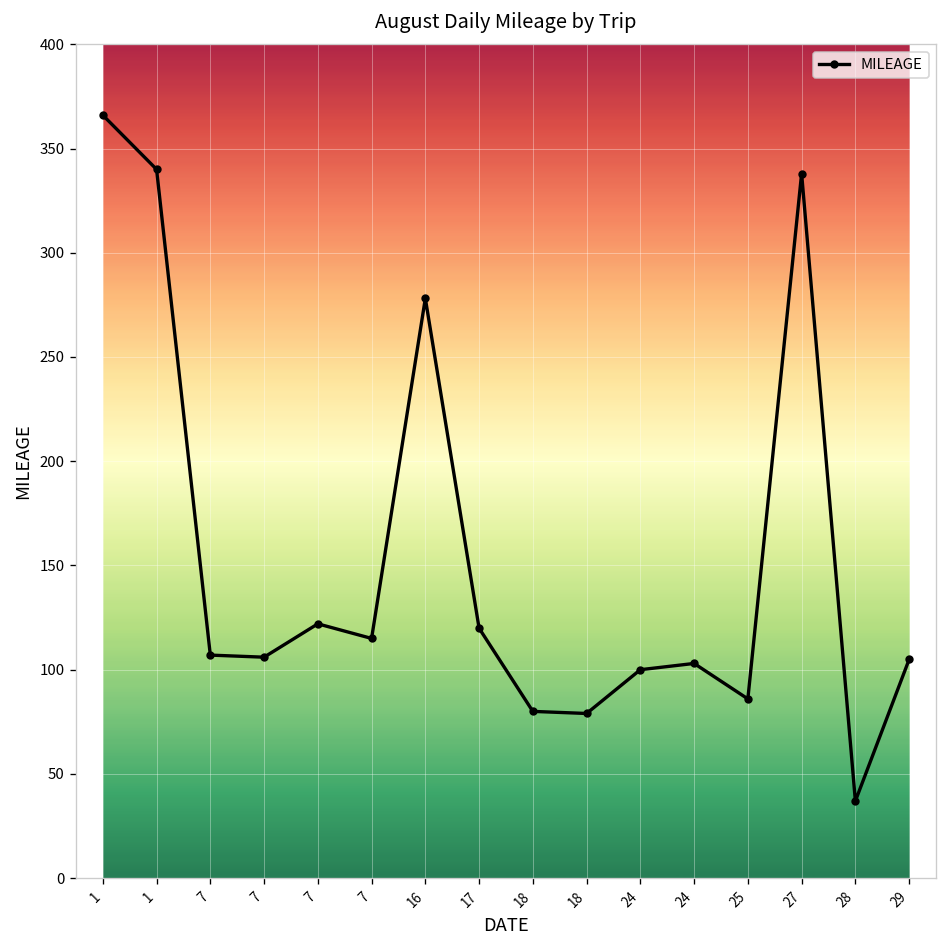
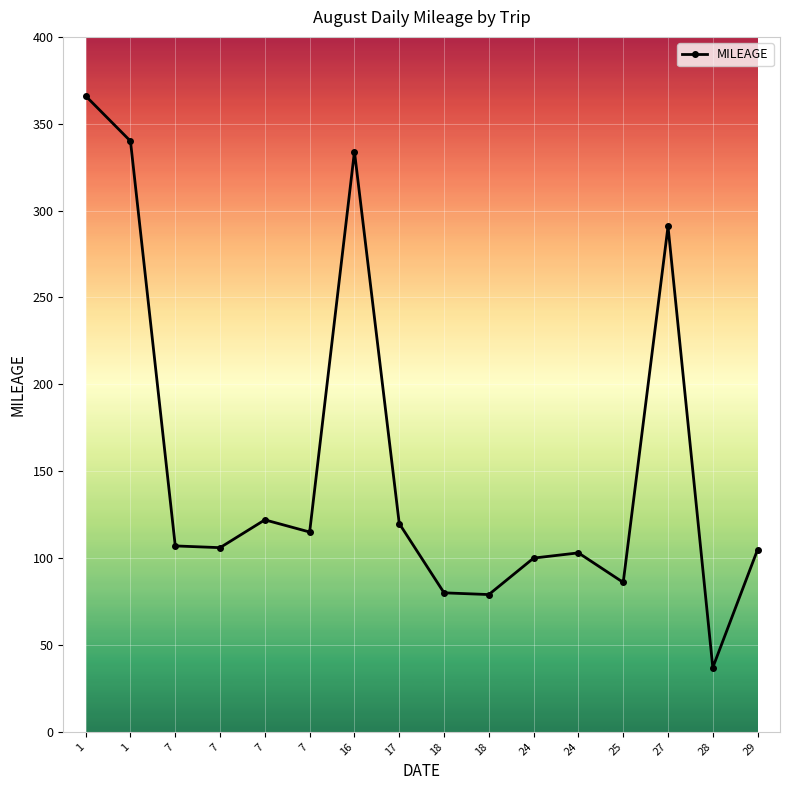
  {
-   "16": 278,
+   "16": 334,
    "17": 120,
    "25": 86,
-   "27": 338,
+   "27": 291,
    "28": 37,
    "29": 105
  }
